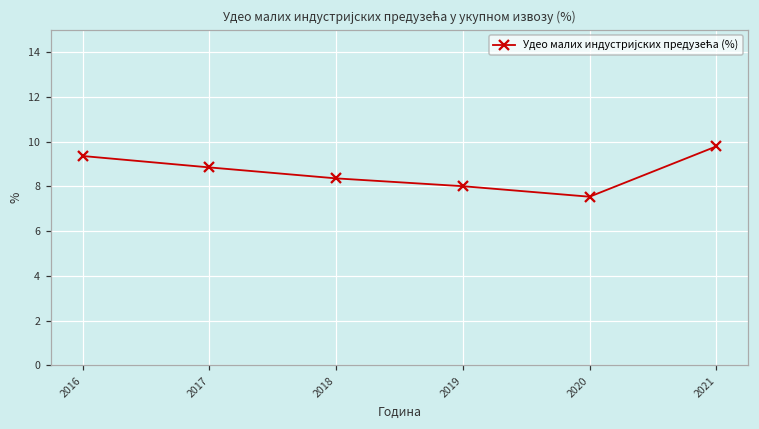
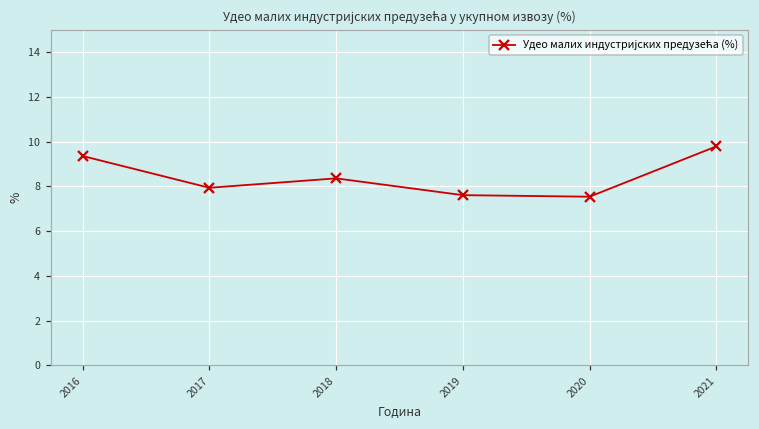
  {
    "2016": 9.4,
-   "2017": 8.9,
+   "2017": 7.9,
    "2018": 8.4,
-   "2019": 8.0,
+   "2019": 7.6,
    "2020": 7.5,
    "2021": 9.8
  }
